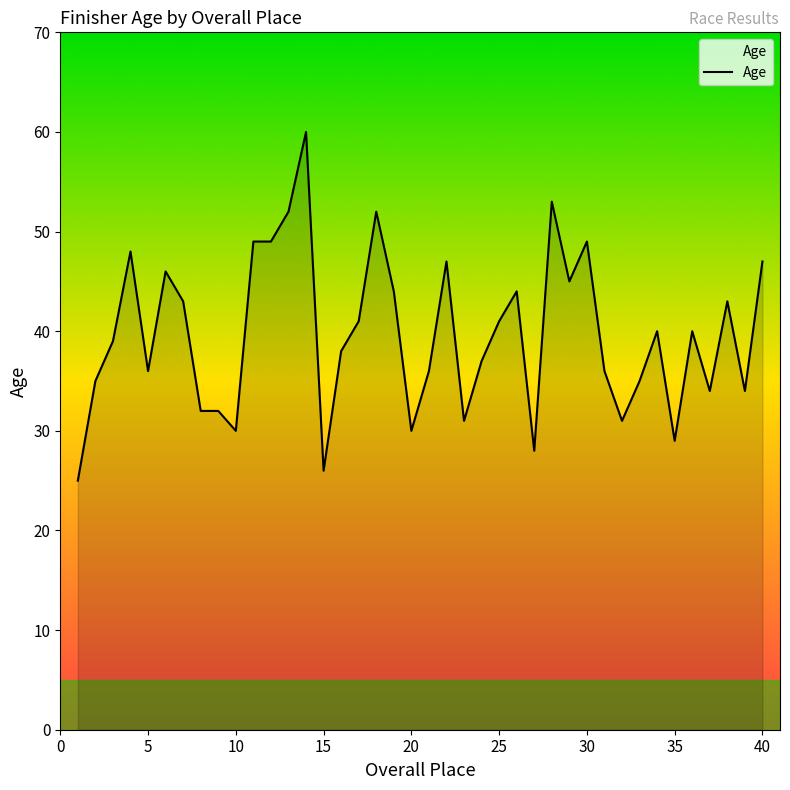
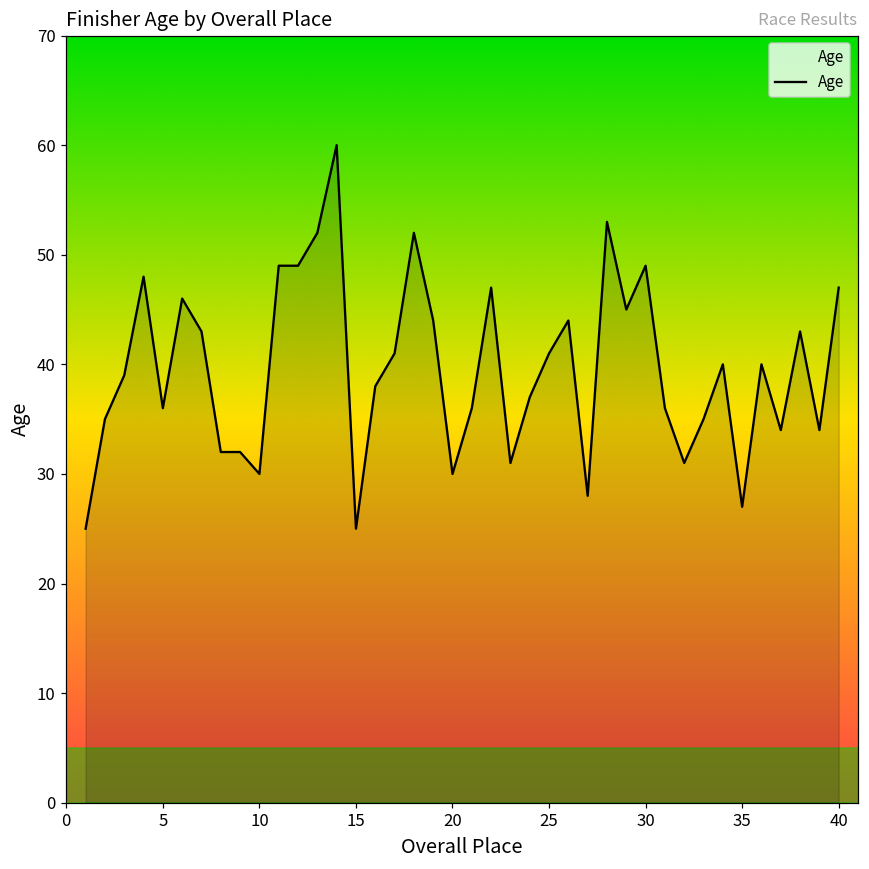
  {
    "5": 36,
    "10": 30,
-   "15": 26,
+   "15": 25,
    "20": 30,
    "25": 41,
    "30": 49,
-   "35": 29,
+   "35": 27,
    "40": 47
  }
